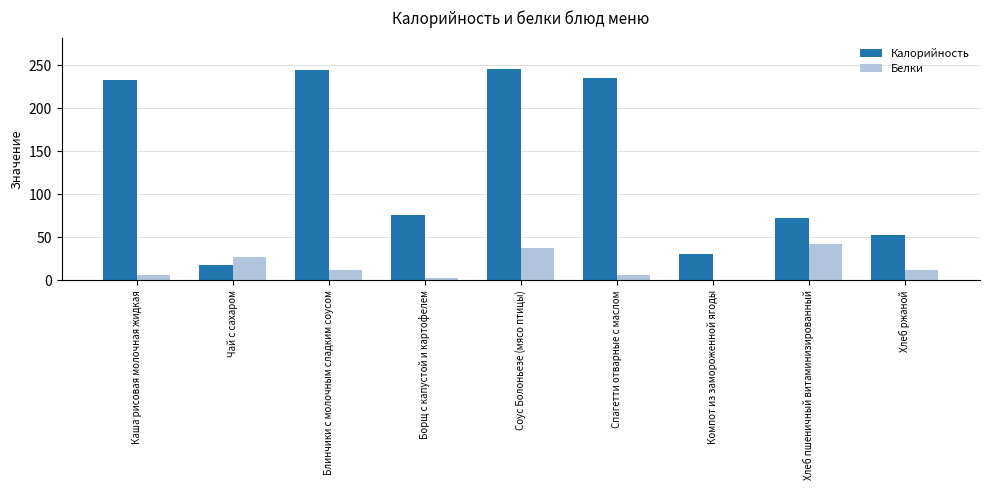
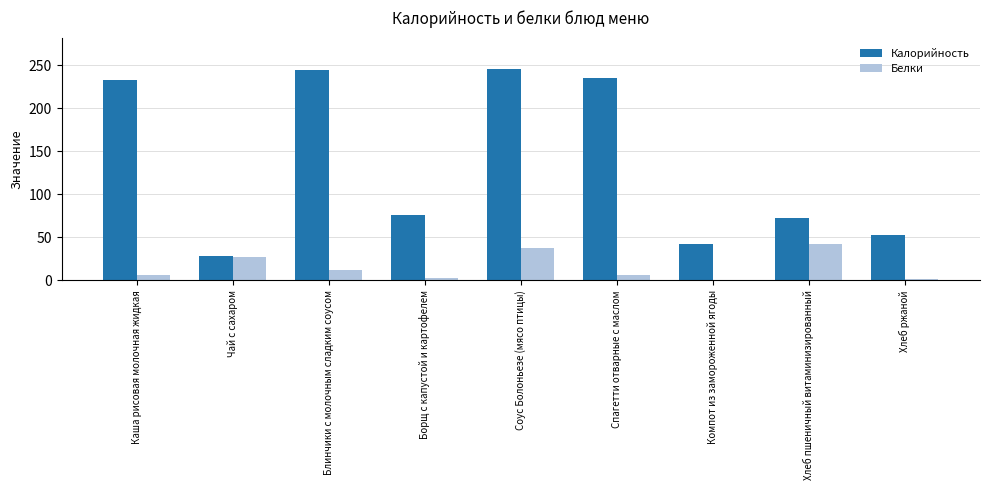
  {
    "Калорийность": {
      "Каша рисовая молочная жидкая": 230,
-     "Чай с сахаром": 20,
+     "Чай с сахаром": 30,
      "Блинчики с молочным сладким соусом": 240,
      "Борщ с капустой и картофелем": 80,
      "Соус Болоньезе (мясо птицы)": 250,
      "Спагетти отварные с маслом": 240,
-     "Компот из замороженной ягоды": 30,
+     "Компот из замороженной ягоды": 40,
      "Хлеб пшеничный витаминизированный": 70,
      "Хлеб ржаной": 50
    },
    "Белки": {
      "Каша рисовая молочная жидкая": 10,
      "Чай с сахаром": 30,
      "Блинчики с молочным сладким соусом": 10,
      "Соус Болоньезе (мясо птицы)": 40,
      "Спагетти отварные с маслом": 10,
      "Хлеб пшеничный витаминизированный": 40,
-     "Хлеб ржаной": 10
+     "Хлеб ржаной": 0
    }
  }
